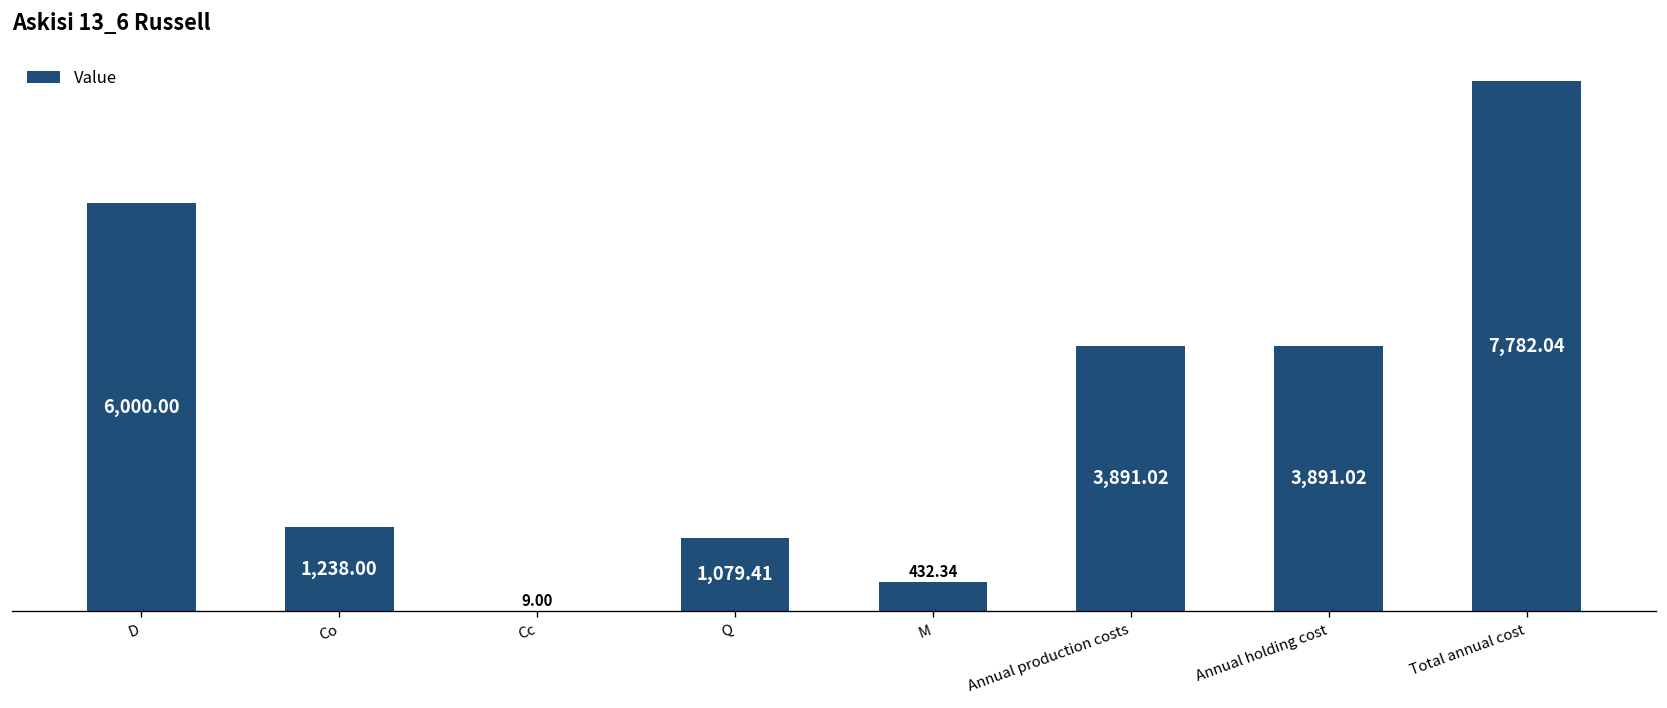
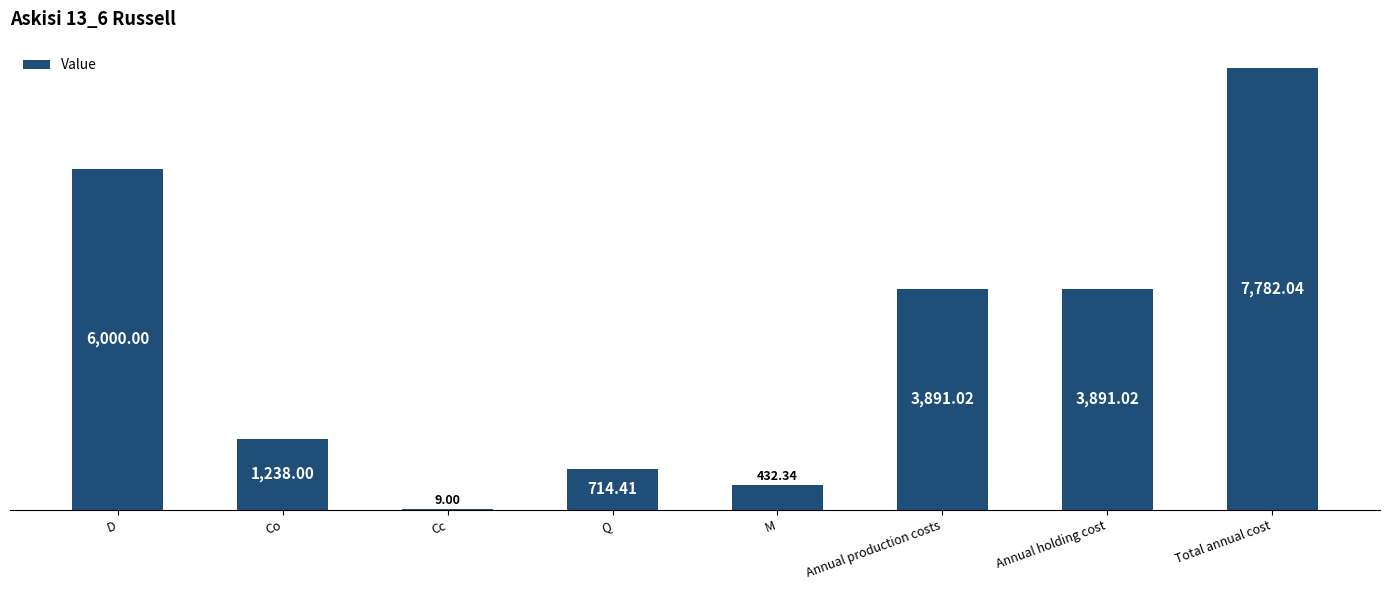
  {
    "D": "6,000.00",
    "Co": "1,238.00",
    "Cc": "9.00",
-   "Q": "1,079.41",
+   "Q": "714.41",
    "M": "432.34",
    "Annual production costs": "3,891.02",
    "Annual holding cost": "3,891.02",
    "Total annual cost": "7,782.04"
  }
